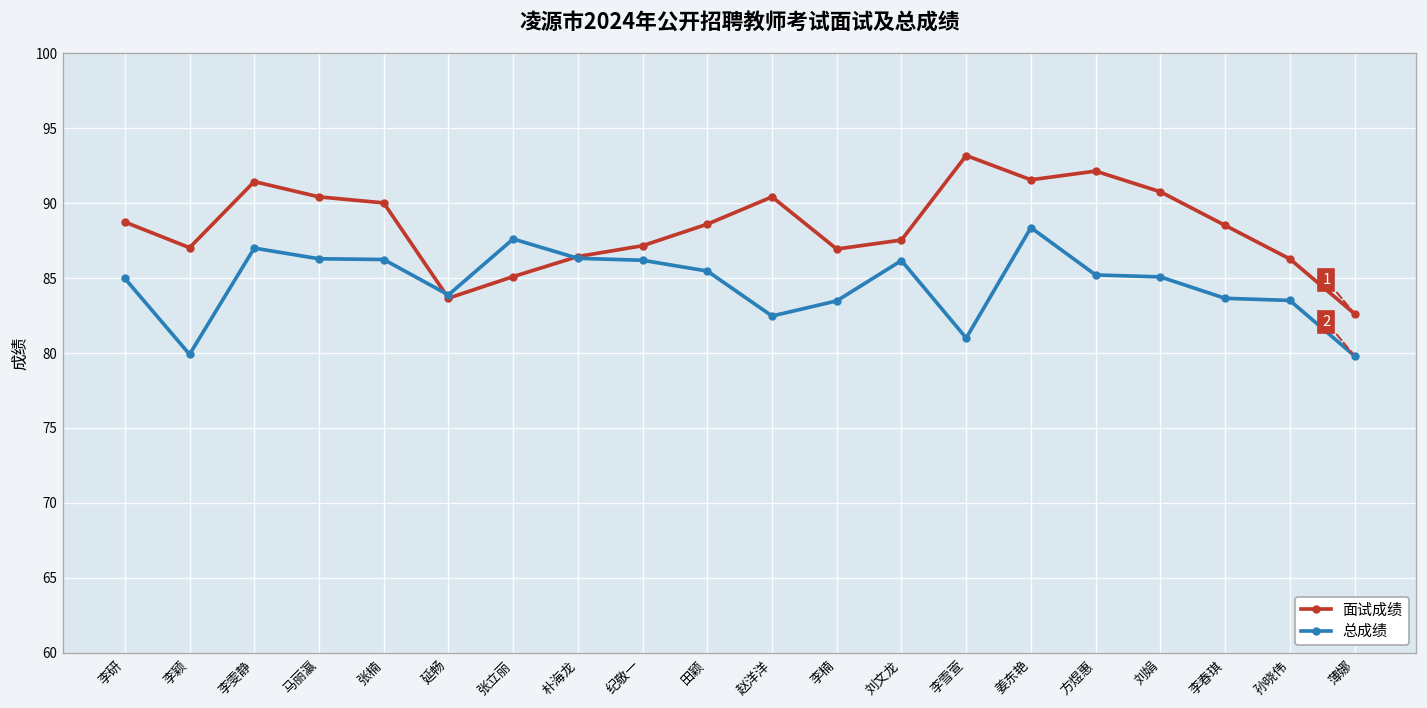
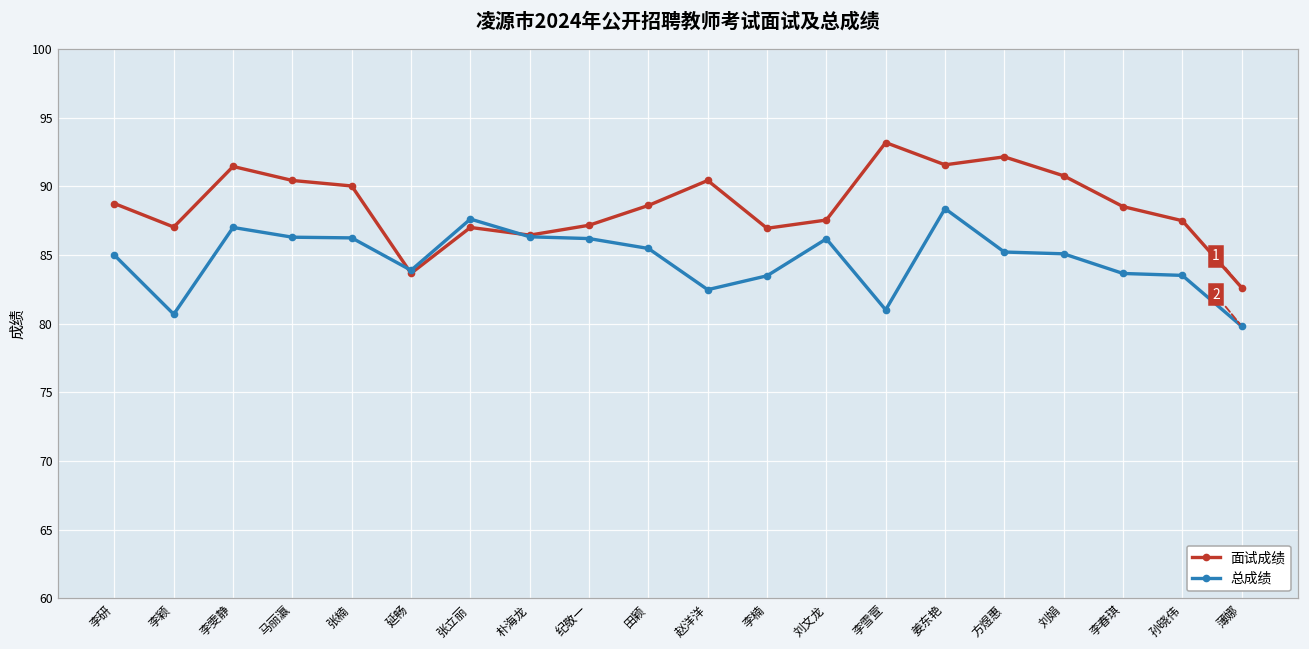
  {
    "面试成绩": {
      "李研": 88.7,
      "李颖": 87.0,
      "李雯静": 91.4,
      "马丽瀛": 90.4,
      "张楠": 90.0,
      "延畅": 83.7,
-     "张立丽": 85.1,
+     "张立丽": 87.0,
      "纪敬一": 87.2,
      "田颖": 88.6,
      "赵洋洋": 90.4,
      "李楠": 86.9,
      "刘文龙": 87.5,
      "李雪萱": 93.2,
      "姜东艳": 91.6,
      "方煜惠": 92.1,
      "刘娟": 90.8,
      "李春琪": 88.5,
-     "孙晓伟": 86.3,
+     "孙晓伟": 87.5,
      "薄娜": 82.6
    },
    "总成绩": {
      "李研": 85.0,
-     "李颖": 79.9,
+     "李颖": 80.7,
      "李雯静": 87.0,
      "马丽瀛": 86.3,
      "张楠": 86.2,
      "延畅": 83.9,
      "张立丽": 87.6,
      "纪敬一": 86.2,
      "田颖": 85.5,
      "赵洋洋": 82.5,
      "李楠": 83.5,
      "刘文龙": 86.2,
      "李雪萱": 81.0,
      "姜东艳": 88.4,
      "方煜惠": 85.2,
      "刘娟": 85.1,
      "李春琪": 83.7,
      "孙晓伟": 83.5,
      "薄娜": 79.8
    }
  }
